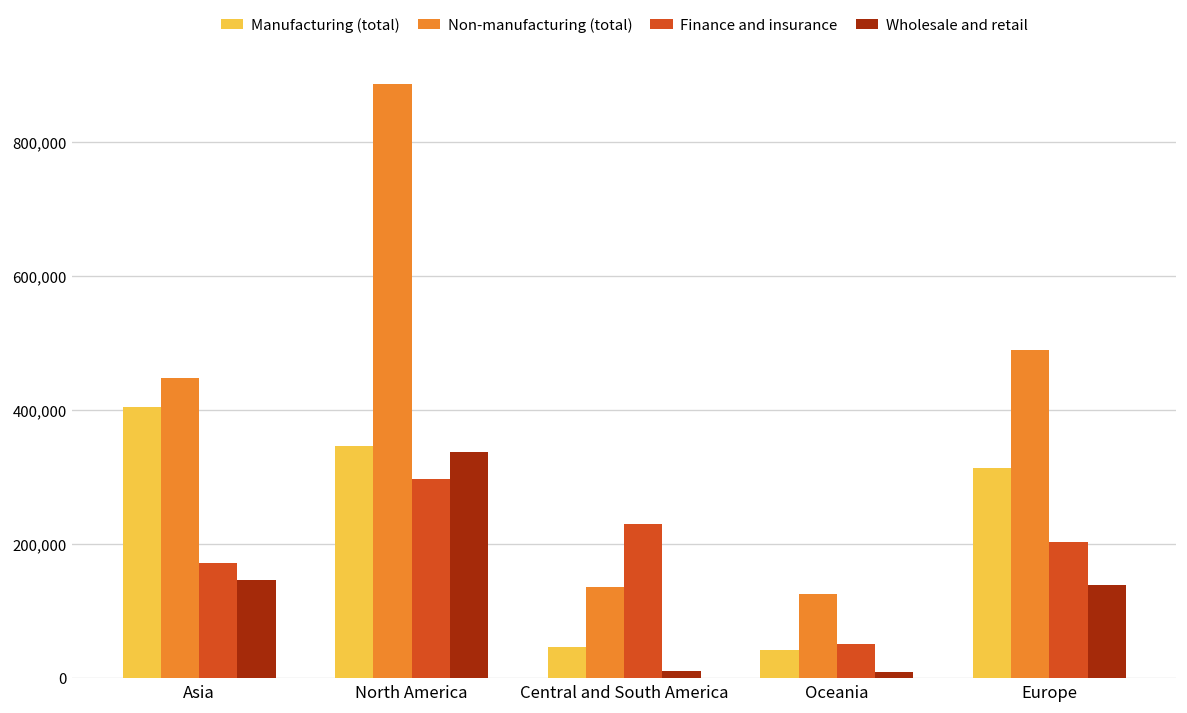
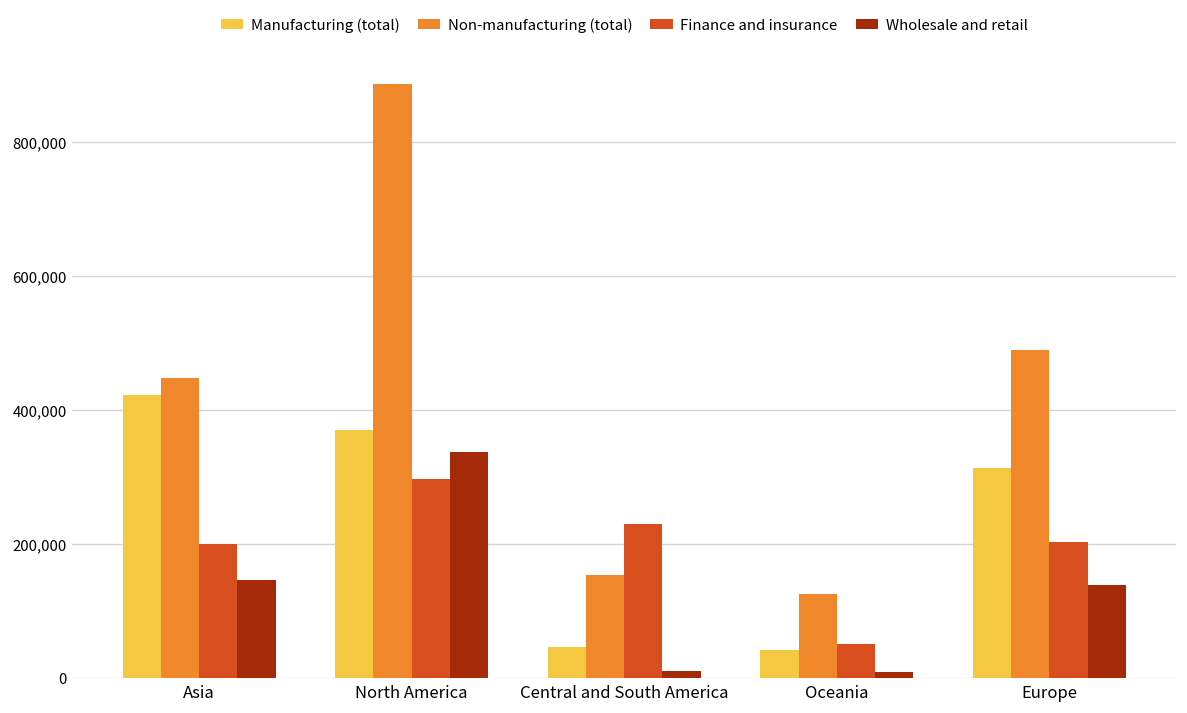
  {
    "Manufacturing (total)": {
-     "Asia": "400,000",
-     "North America": "350,000",
+     "Asia": "420,000",
+     "North America": "370,000",
      "Central and South America": "50,000",
      "Oceania": "40,000",
      "Europe": "310,000"
    },
    "Non-manufacturing (total)": {
      "Asia": "450,000",
      "North America": "890,000",
-     "Central and South America": "140,000",
+     "Central and South America": "150,000",
      "Oceania": "130,000",
      "Europe": "490,000"
    },
    "Finance and insurance": {
-     "Asia": "170,000",
+     "Asia": "200,000",
      "North America": "300,000",
      "Central and South America": "230,000",
      "Oceania": "50,000",
      "Europe": "200,000"
    },
    "Wholesale and retail": {
      "Asia": "150,000",
      "North America": "340,000",
      "Central and South America": "10,000",
      "Oceania": "10,000",
      "Europe": "140,000"
    }
  }
